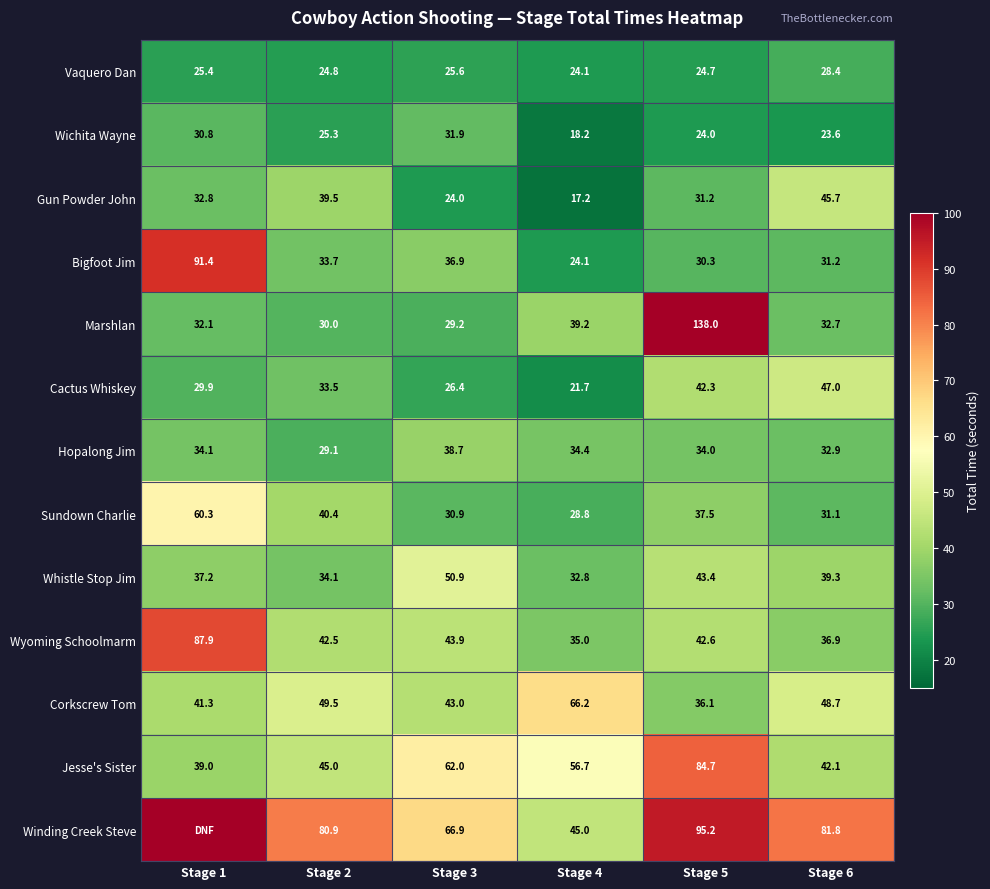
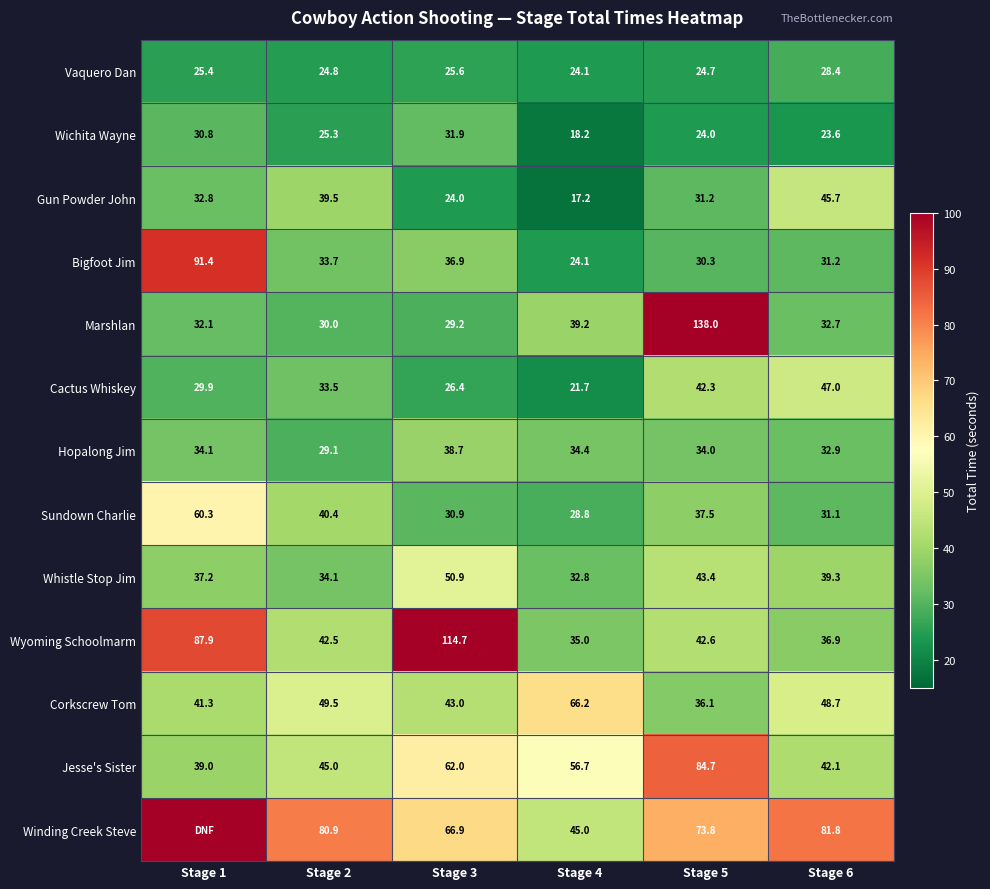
  {
    "Vaquero Dan": {
      "Stage 1": 25.4,
      "Stage 2": 24.8,
      "Stage 3": 25.6,
      "Stage 4": 24.1,
      "Stage 5": 24.7,
      "Stage 6": 28.4
    },
    "Wichita Wayne": {
      "Stage 1": 30.8,
      "Stage 2": 25.3,
      "Stage 3": 31.9,
      "Stage 4": 18.2,
      "Stage 5": 24.0,
      "Stage 6": 23.6
    },
    "Gun Powder John": {
      "Stage 1": 32.8,
      "Stage 2": 39.5,
      "Stage 3": 24.0,
      "Stage 4": 17.2,
      "Stage 5": 31.2,
      "Stage 6": 45.7
    },
    "Bigfoot Jim": {
      "Stage 1": 91.4,
      "Stage 2": 33.7,
      "Stage 3": 36.9,
      "Stage 4": 24.1,
      "Stage 5": 30.3,
      "Stage 6": 31.2
    },
    "Marshlan": {
      "Stage 1": 32.1,
      "Stage 2": 30.0,
      "Stage 3": 29.2,
      "Stage 4": 39.2,
      "Stage 5": 138.0,
      "Stage 6": 32.7
    },
    "Cactus Whiskey": {
      "Stage 1": 29.9,
      "Stage 2": 33.5,
      "Stage 3": 26.4,
      "Stage 4": 21.7,
      "Stage 5": 42.3,
      "Stage 6": 47.0
    },
    "Hopalong Jim": {
      "Stage 1": 34.1,
      "Stage 2": 29.1,
      "Stage 3": 38.7,
      "Stage 4": 34.4,
      "Stage 5": 34.0,
      "Stage 6": 32.9
    },
    "Sundown Charlie": {
      "Stage 1": 60.3,
      "Stage 2": 40.4,
      "Stage 3": 30.9,
      "Stage 4": 28.8,
      "Stage 5": 37.5,
      "Stage 6": 31.1
    },
    "Whistle Stop Jim": {
      "Stage 1": 37.2,
      "Stage 2": 34.1,
      "Stage 3": 50.9,
      "Stage 4": 32.8,
      "Stage 5": 43.4,
      "Stage 6": 39.3
    },
    "Wyoming Schoolmarm": {
      "Stage 1": 87.9,
      "Stage 2": 42.5,
-     "Stage 3": 43.9,
+     "Stage 3": 114.7,
      "Stage 4": 35.0,
      "Stage 5": 42.6,
      "Stage 6": 36.9
    },
    "Corkscrew Tom": {
      "Stage 1": 41.3,
      "Stage 2": 49.5,
      "Stage 3": 43.0,
      "Stage 4": 66.2,
      "Stage 5": 36.1,
      "Stage 6": 48.7
    },
    "Jesse's Sister": {
      "Stage 1": 39.0,
      "Stage 2": 45.0,
      "Stage 3": 62.0,
      "Stage 4": 56.7,
      "Stage 5": 84.7,
      "Stage 6": 42.1
    },
    "Winding Creek Steve": {
      "Stage 2": 80.9,
      "Stage 3": 66.9,
      "Stage 4": 45.0,
-     "Stage 5": 95.2,
+     "Stage 5": 73.8,
      "Stage 6": 81.8
    }
  }
